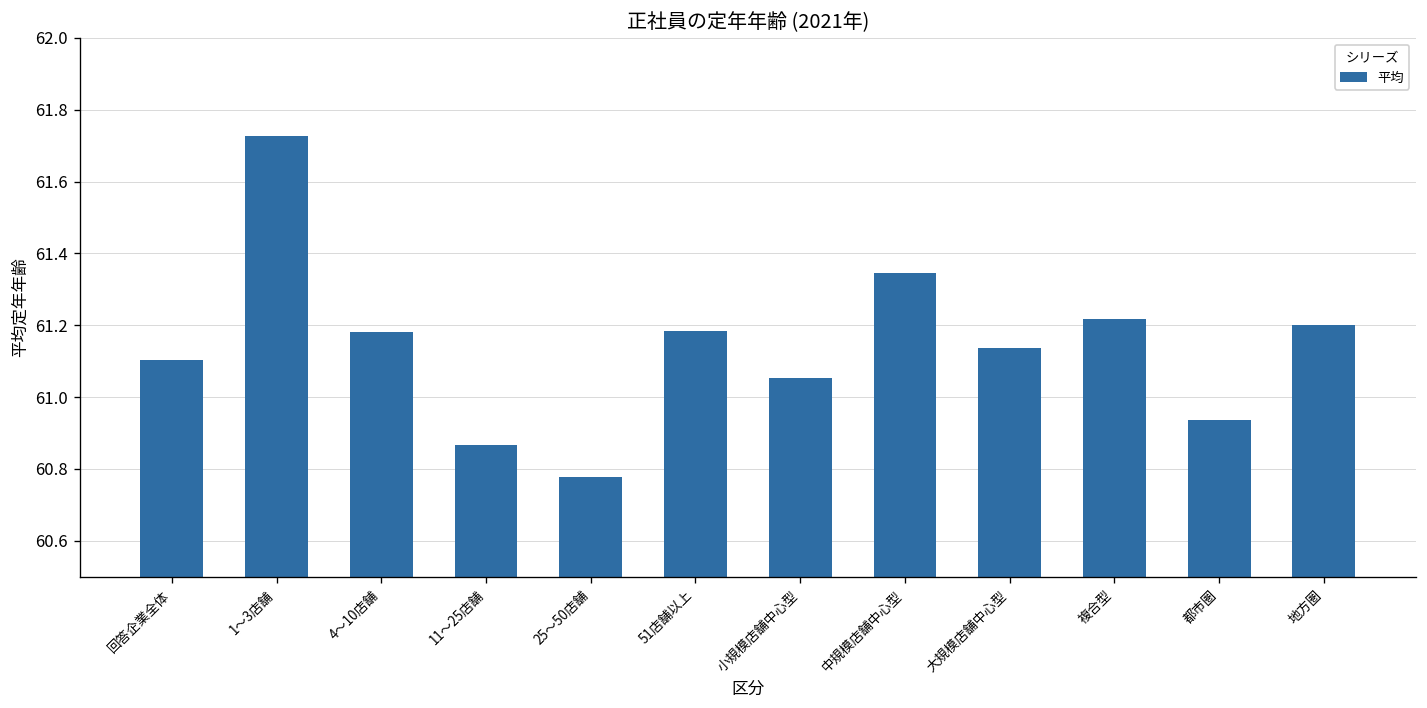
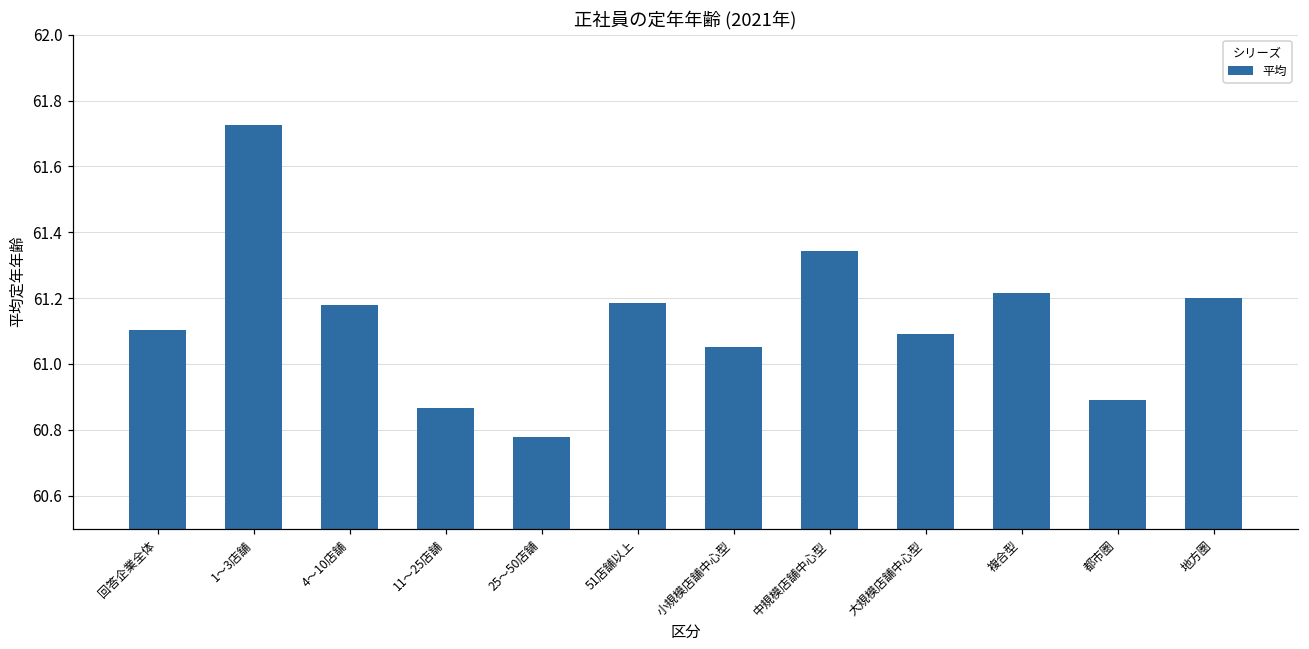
  {
    "回答企業全体": 61.10,
    "1〜3店舗": 61.73,
    "4〜10店舗": 61.18,
    "11〜25店舗": 60.87,
    "25〜50店舗": 60.78,
    "51店舗以上": 61.18,
    "小規模店舗中心型": 61.05,
    "中規模店舗中心型": 61.34,
-   "大規模店舗中心型": 61.14,
+   "大規模店舗中心型": 61.09,
    "複合型": 61.22,
-   "都市圏": 60.94,
+   "都市圏": 60.89,
    "地方圏": 61.20
  }
